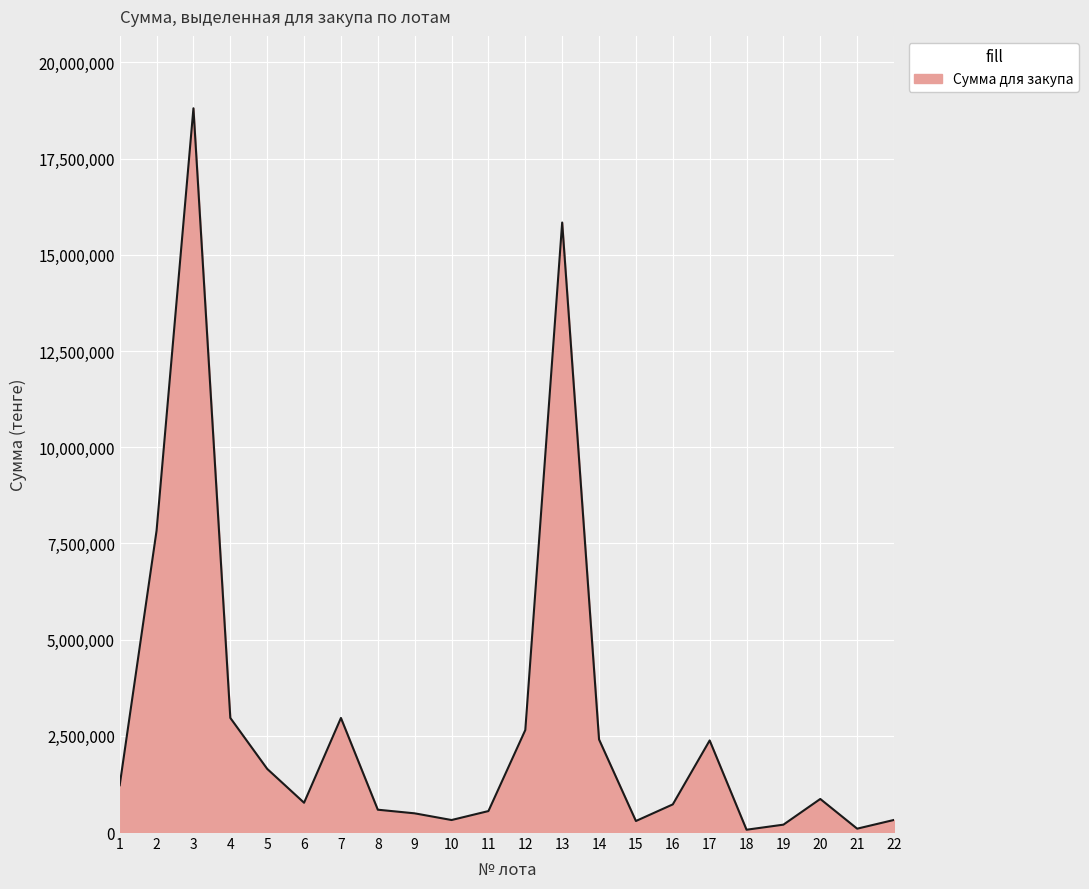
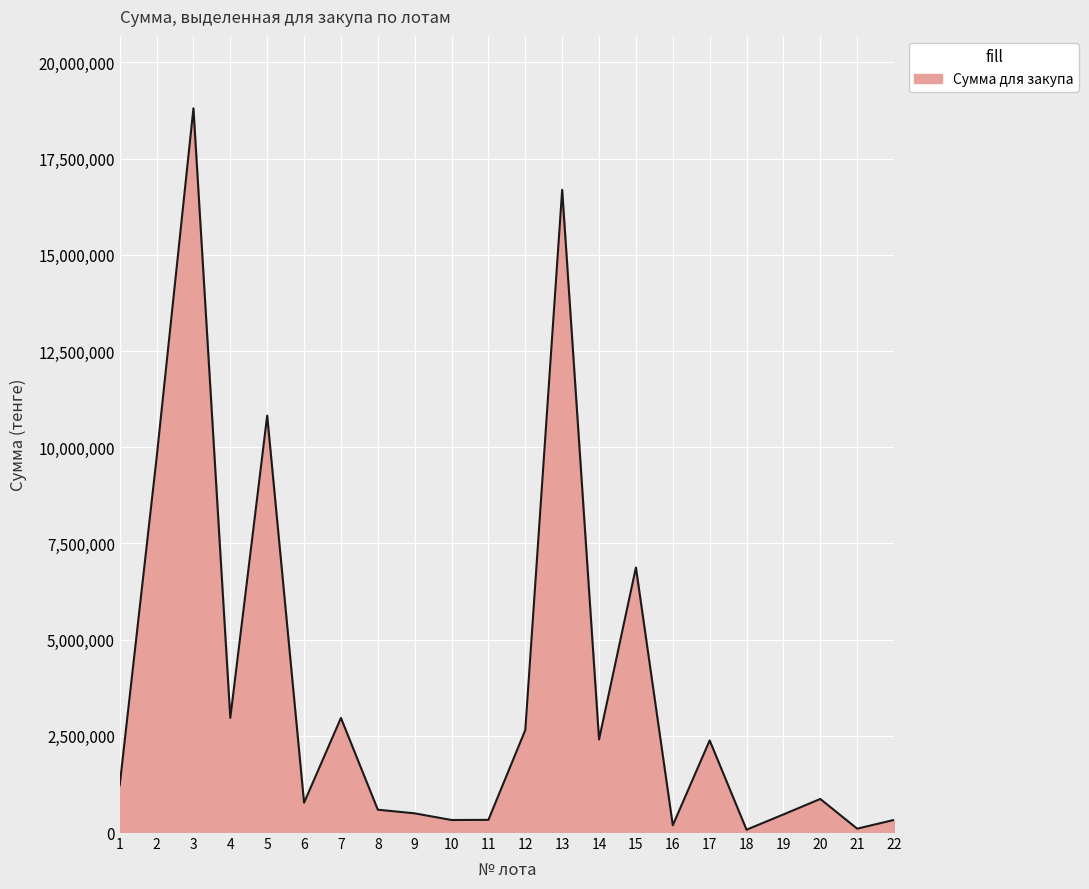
  {
    "1": "1,200,000",
-   "2": "7,800,000",
+   "2": "9,700,000",
    "3": "18,800,000",
    "4": "3,000,000",
-   "5": "1,600,000",
+   "5": "10,800,000",
    "6": "800,000",
    "7": "3,000,000",
    "8": "600,000",
    "9": "500,000",
    "10": "300,000",
-   "11": "500,000",
+   "11": "300,000",
    "12": "2,700,000",
-   "13": "15,800,000",
+   "13": "16,700,000",
    "14": "2,400,000",
-   "15": "300,000",
-   "16": "700,000",
+   "15": "6,900,000",
+   "16": "200,000",
    "17": "2,400,000",
    "18": "100,000",
-   "19": "200,000",
+   "19": "500,000",
    "20": "900,000",
    "21": "100,000",
    "22": "300,000"
  }
